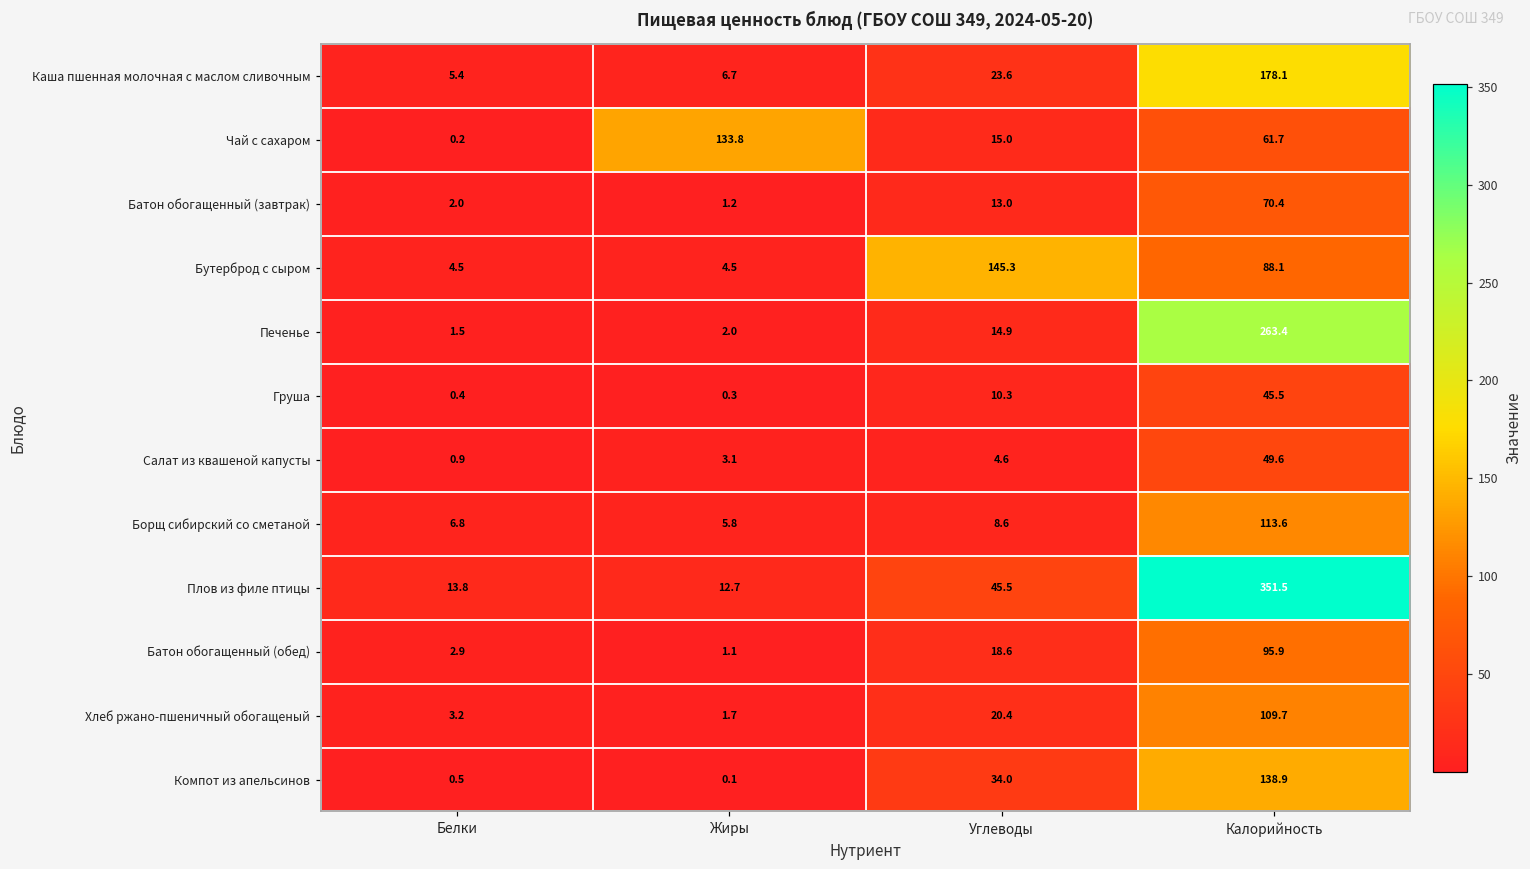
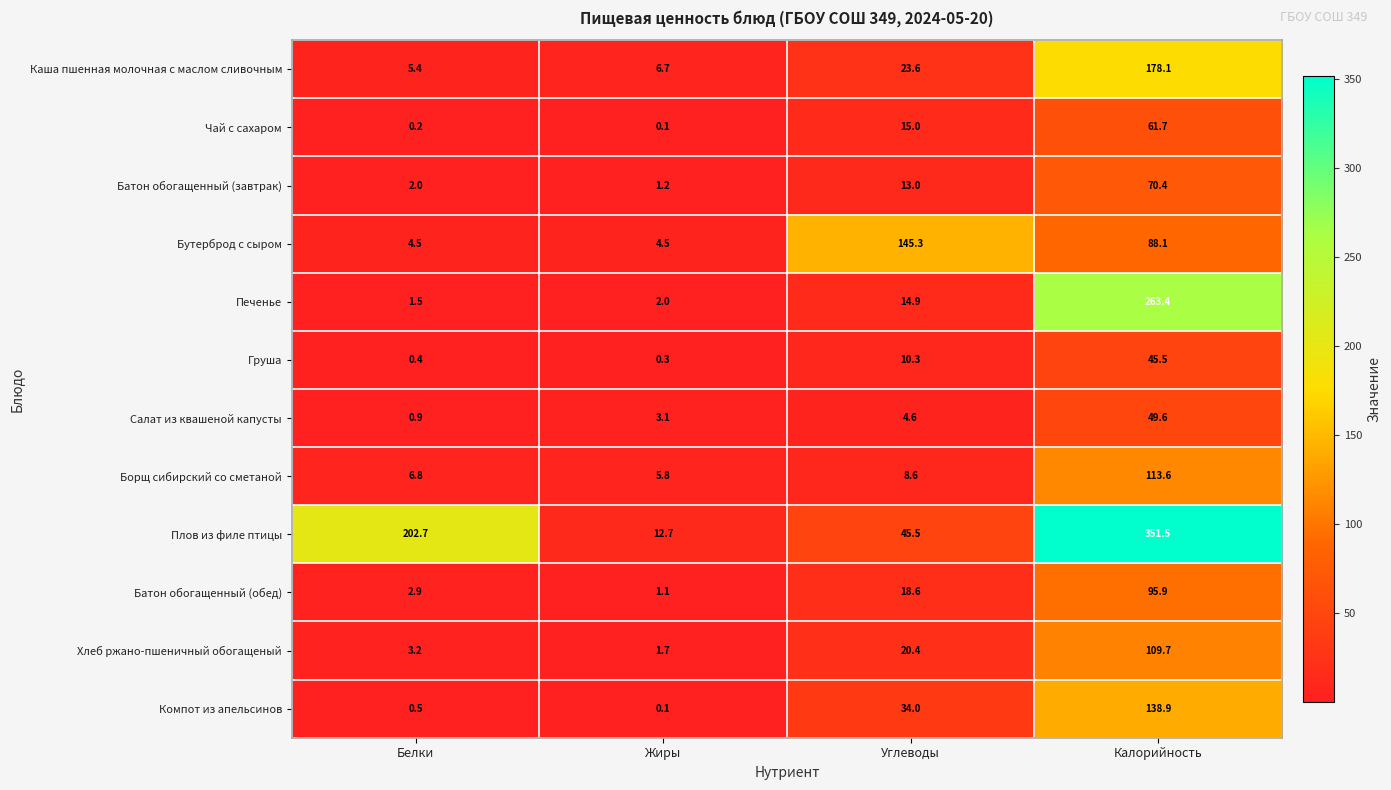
  {
    "Каша пшенная молочная с маслом сливочным": {
      "Белки": 5.4,
      "Жиры": 6.7,
      "Углеводы": 23.6,
      "Калорийность": 178.1
    },
    "Чай с сахаром": {
      "Белки": 0.2,
-     "Жиры": 133.8,
+     "Жиры": 0.1,
      "Углеводы": 15.0,
      "Калорийность": 61.7
    },
    "Батон обогащенный (завтрак)": {
      "Белки": 2.0,
      "Жиры": 1.2,
      "Углеводы": 13.0,
      "Калорийность": 70.4
    },
    "Бутерброд с сыром": {
      "Белки": 4.5,
      "Жиры": 4.5,
      "Углеводы": 145.3,
      "Калорийность": 88.1
    },
    "Печенье": {
      "Белки": 1.5,
      "Жиры": 2.0,
      "Углеводы": 14.9,
      "Калорийность": 263.4
    },
    "Груша": {
      "Белки": 0.4,
      "Жиры": 0.3,
      "Углеводы": 10.3,
      "Калорийность": 45.5
    },
    "Салат из квашеной капусты": {
      "Белки": 0.9,
      "Жиры": 3.1,
      "Углеводы": 4.6,
      "Калорийность": 49.6
    },
    "Борщ сибирский со сметаной": {
      "Белки": 6.8,
      "Жиры": 5.8,
      "Углеводы": 8.6,
      "Калорийность": 113.6
    },
    "Плов из филе птицы": {
-     "Белки": 13.8,
+     "Белки": 202.7,
      "Жиры": 12.7,
      "Углеводы": 45.5,
      "Калорийность": 351.5
    },
    "Батон обогащенный (обед)": {
      "Белки": 2.9,
      "Жиры": 1.1,
      "Углеводы": 18.6,
      "Калорийность": 95.9
    },
    "Хлеб ржано-пшеничный обогащеный": {
      "Белки": 3.2,
      "Жиры": 1.7,
      "Углеводы": 20.4,
      "Калорийность": 109.7
    },
    "Компот из апельсинов": {
      "Белки": 0.5,
      "Жиры": 0.1,
      "Углеводы": 34.0,
      "Калорийность": 138.9
    }
  }
